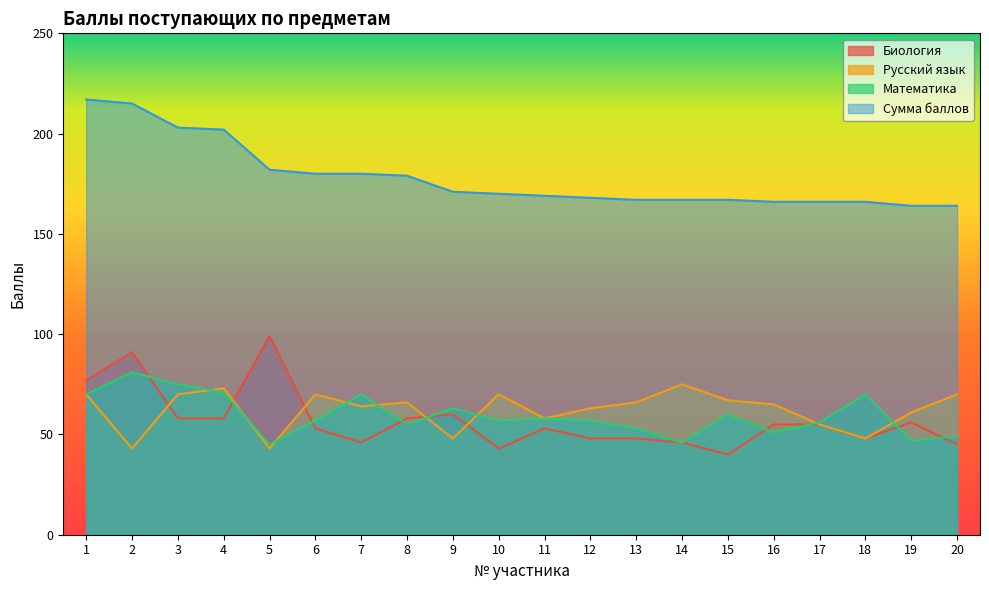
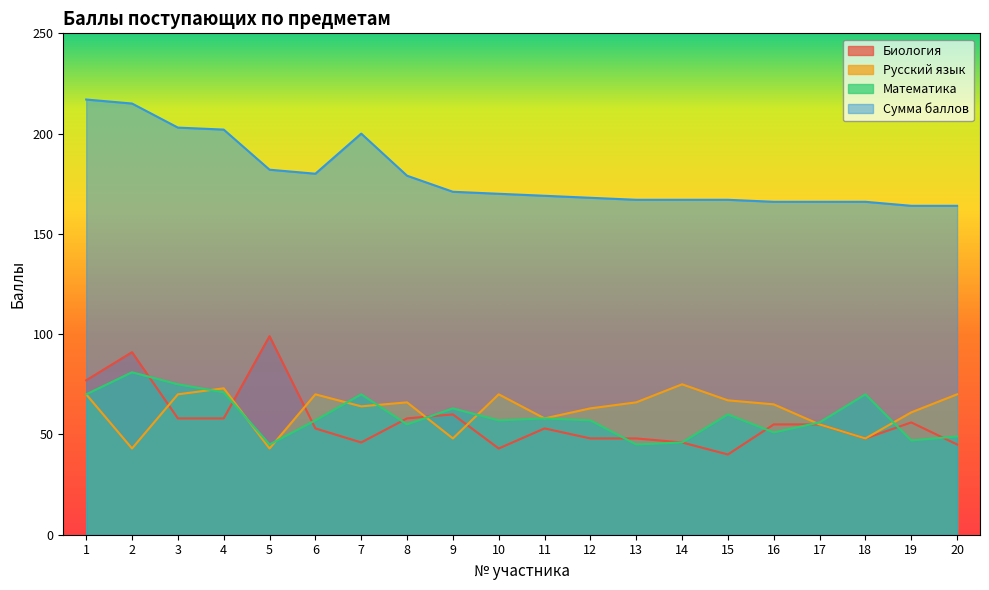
  {
    "Биология": {
      "1": 77,
      "2": 91,
      "3": 58,
      "4": 58,
      "5": 99,
      "6": 53,
      "7": 46,
      "8": 58,
      "9": 60,
      "10": 43,
      "11": 53,
      "12": 48,
      "13": 48,
      "15": 40,
      "16": 55,
      "19": 56,
      "20": 45
    },
    "Русский язык": {
      "2": 43,
      "3": 70,
      "4": 73,
      "5": 43,
      "6": 70,
      "7": 64,
      "8": 66,
      "9": 48,
      "10": 70,
      "12": 63,
      "13": 66,
      "14": 75,
      "15": 67,
      "16": 65,
      "19": 61,
      "20": 70
    },
    "Математика": {
      "2": 81,
      "3": 75,
      "4": 71,
      "5": 45,
      "6": 57,
      "7": 70,
      "8": 55,
      "9": 63,
      "10": 57,
      "12": 57,
-     "13": 53,
+     "13": 45,
      "15": 60,
      "16": 51,
      "18": 70,
      "19": 47,
      "20": 49
    },
    "Сумма баллов": {
      "1": 217,
      "2": 215,
      "3": 203,
      "4": 202,
      "5": 182,
      "6": 180,
-     "7": 180,
+     "7": 200,
      "8": 179,
      "9": 171,
      "10": 170,
      "11": 169,
      "12": 168,
      "13": 167,
      "14": 167,
      "15": 167,
      "16": 166,
      "17": 166,
      "18": 166,
      "19": 164,
      "20": 164
    }
  }
